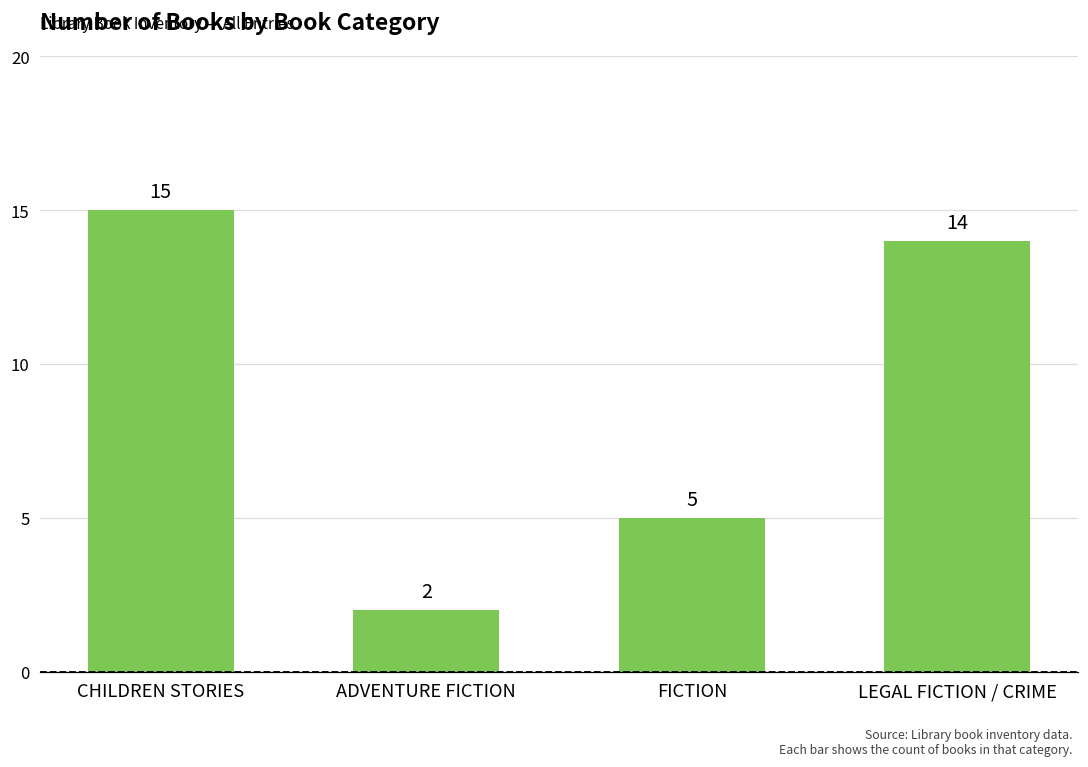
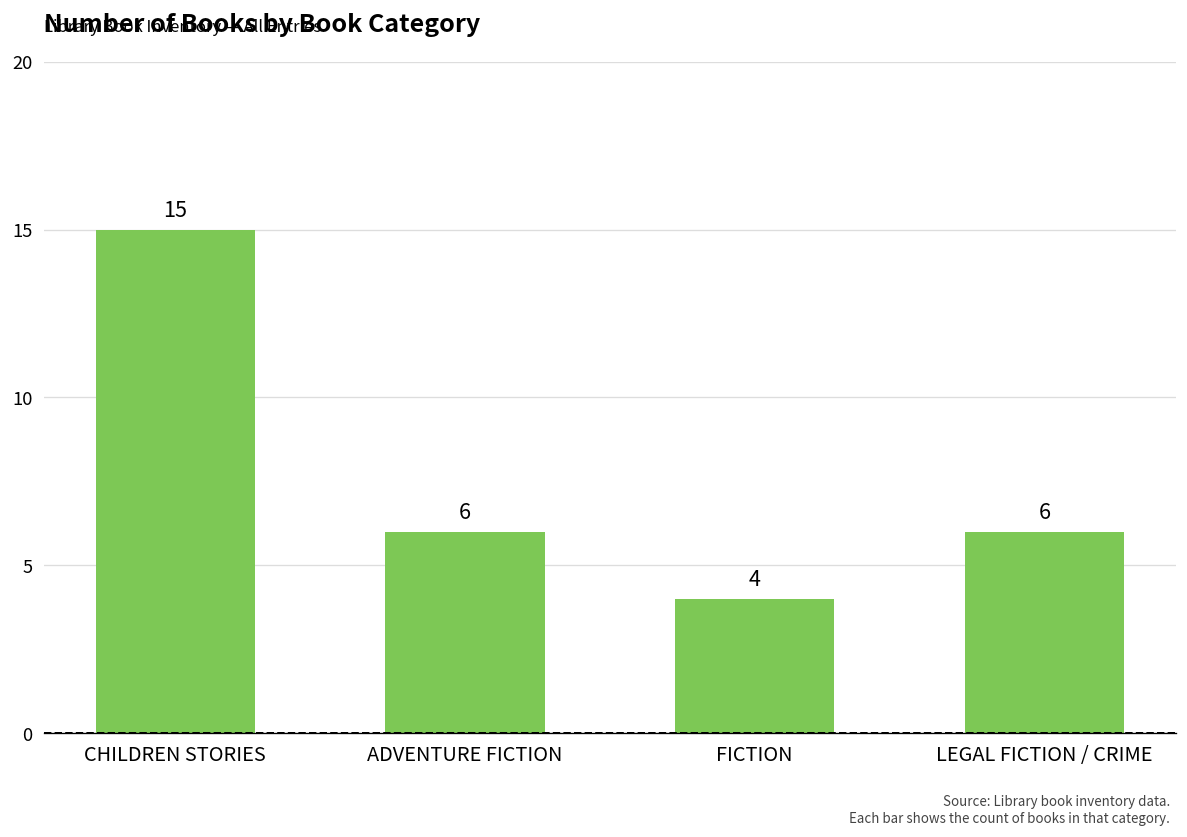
  {
    "CHILDREN STORIES": 15,
-   "ADVENTURE FICTION": 2,
-   "FICTION": 5,
-   "LEGAL FICTION / CRIME": 14
+   "ADVENTURE FICTION": 6,
+   "FICTION": 4,
+   "LEGAL FICTION / CRIME": 6
  }
